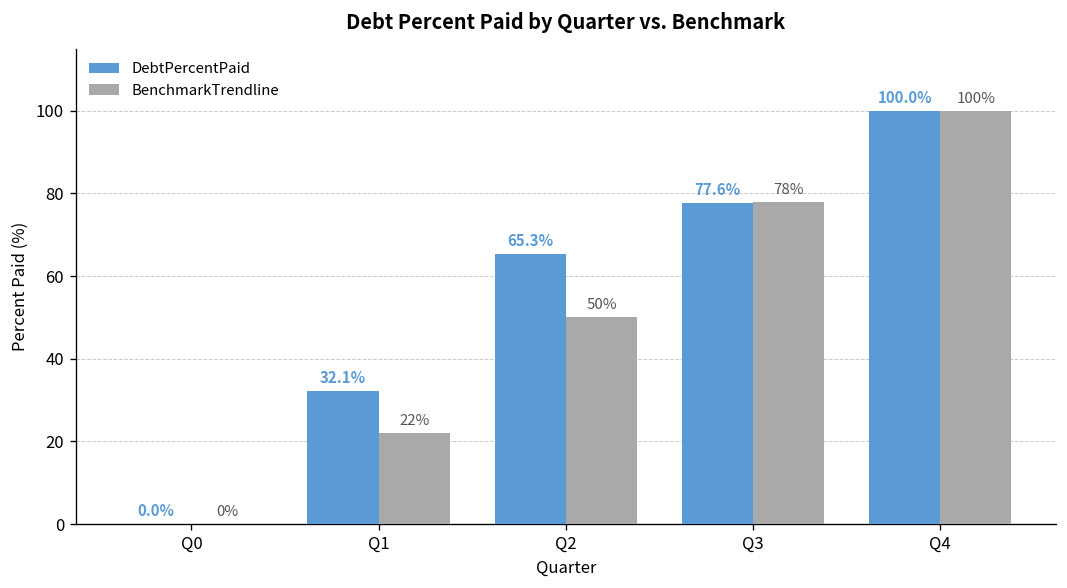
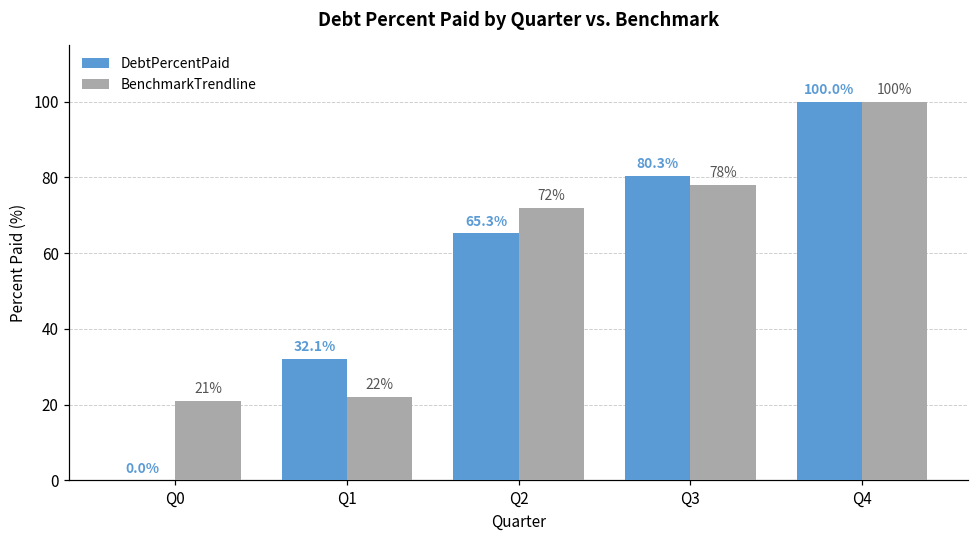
  {
    "DebtPercentPaid": {
      "Q0": "0.0%",
      "Q1": "32.1%",
      "Q2": "65.3%",
-     "Q3": "77.6%",
+     "Q3": "80.3%",
      "Q4": "100.0%"
    },
    "BenchmarkTrendline": {
-     "Q0": "0%",
+     "Q0": "21%",
      "Q1": "22%",
-     "Q2": "50%",
+     "Q2": "72%",
      "Q3": "78%",
      "Q4": "100%"
    }
  }
